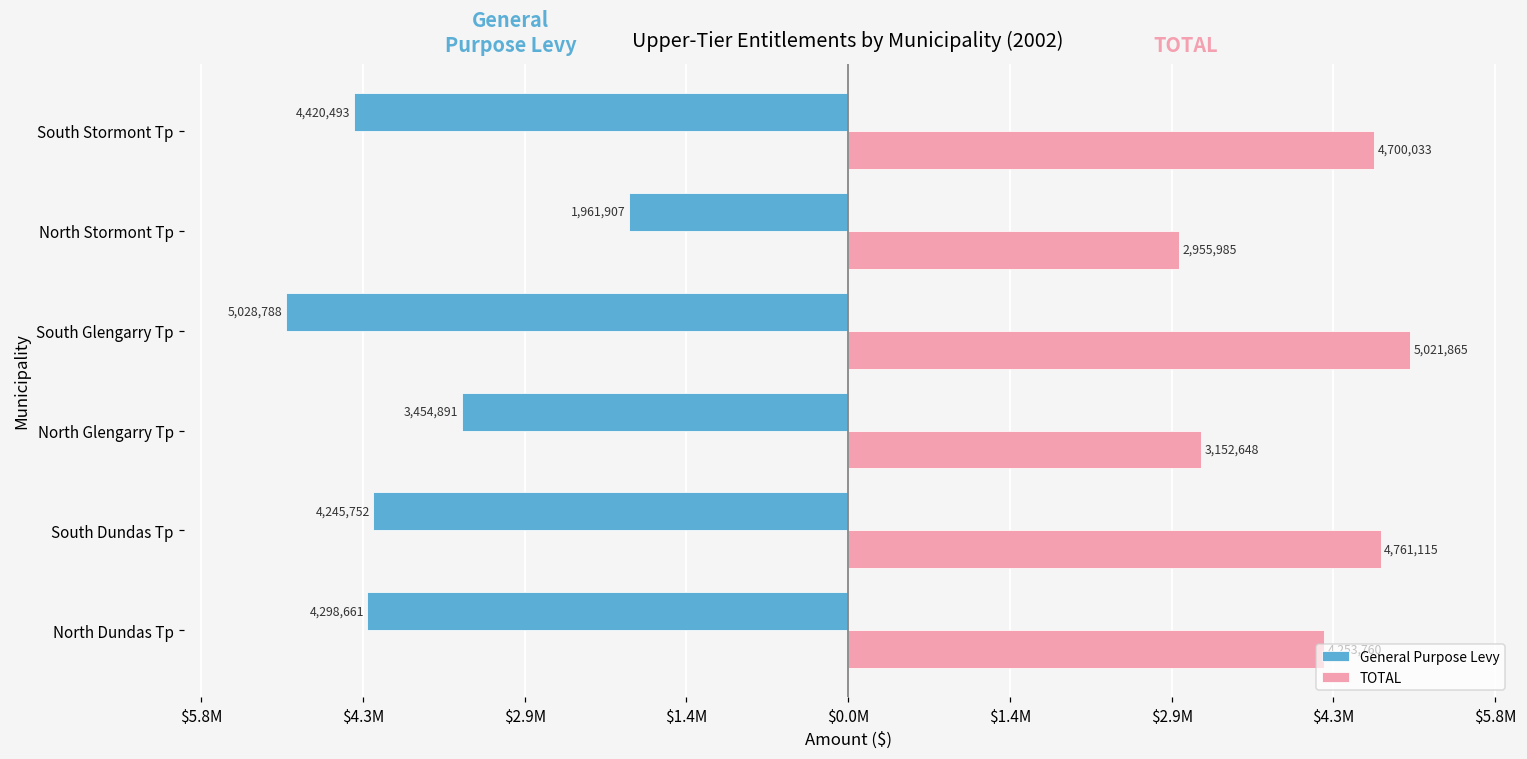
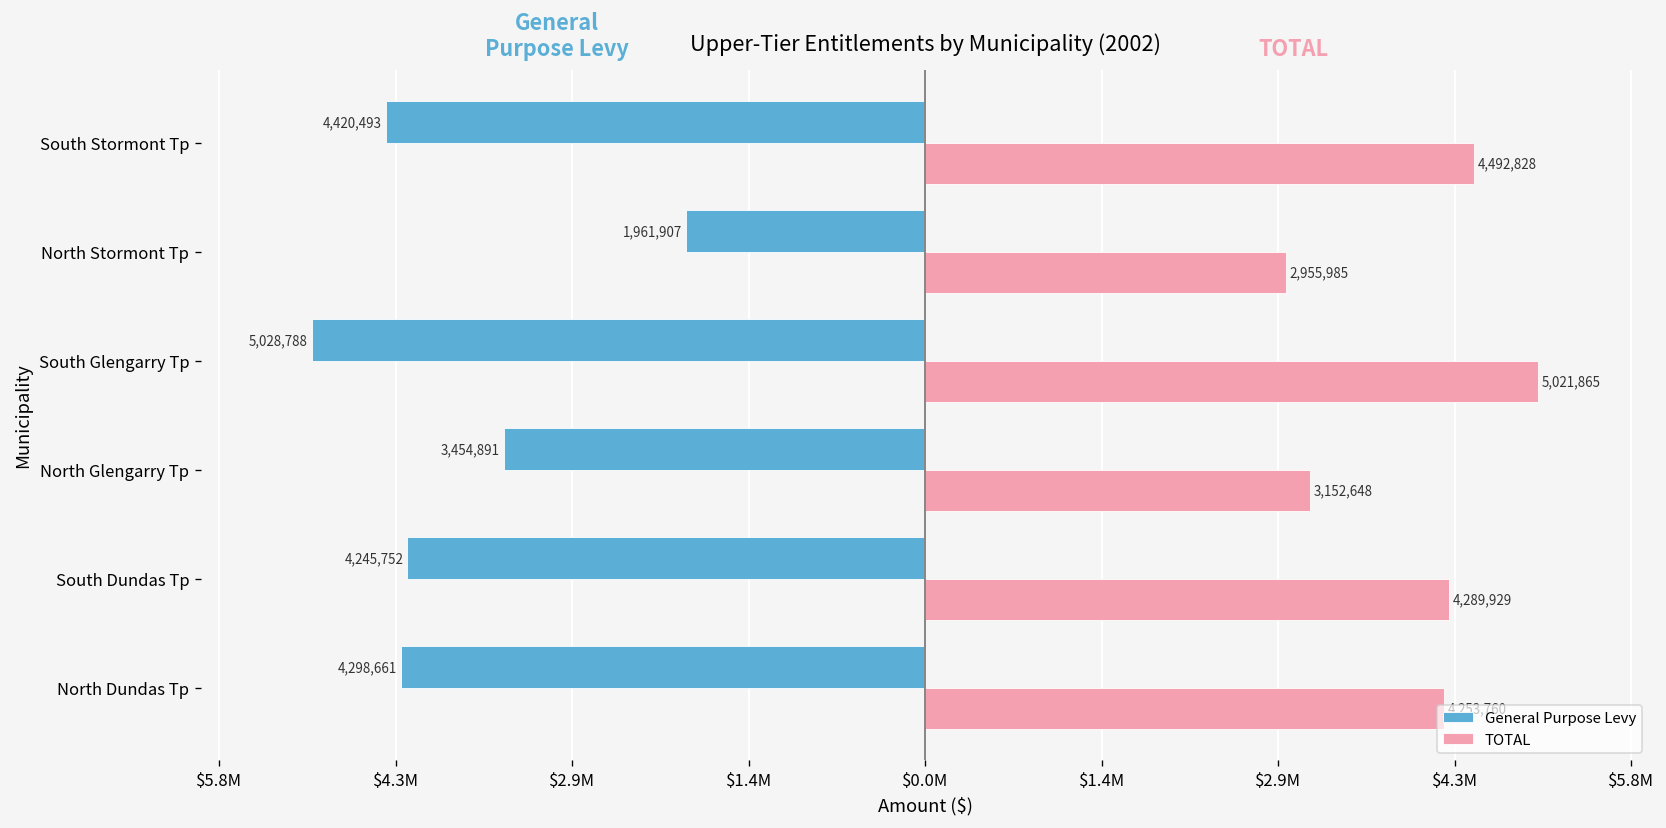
  {
    "TOTAL": {
-     "South Stormont Tp": "4,700,033",
+     "South Stormont Tp": "4,492,828",
      "North Stormont Tp": "2,955,985",
      "South Glengarry Tp": "5,021,865",
      "North Glengarry Tp": "3,152,648",
-     "South Dundas Tp": "4,761,115"
+     "South Dundas Tp": "4,289,929"
    }
  }
